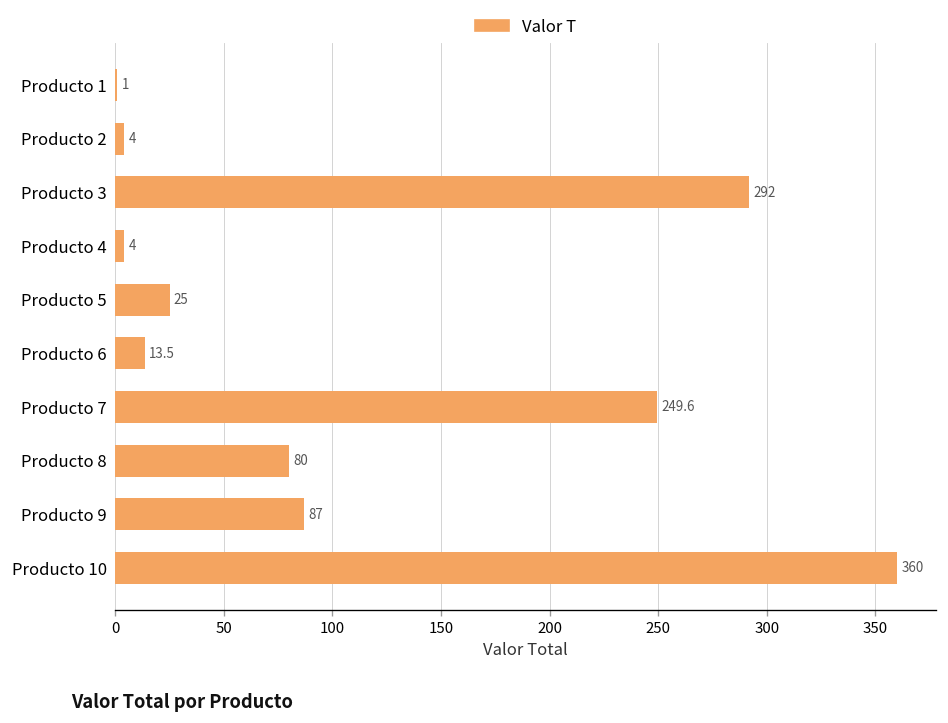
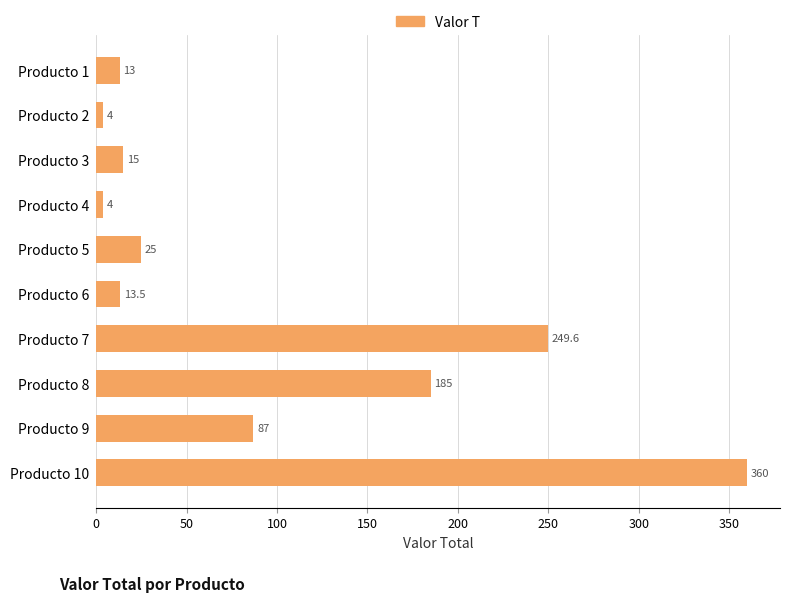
  {
-   "Producto 1": 1,
+   "Producto 1": 13,
    "Producto 2": 4,
-   "Producto 3": 292,
+   "Producto 3": 15,
    "Producto 4": 4,
    "Producto 5": 25,
    "Producto 6": 13.5,
    "Producto 7": 249.6,
-   "Producto 8": 80,
+   "Producto 8": 185,
    "Producto 9": 87,
    "Producto 10": 360
  }
